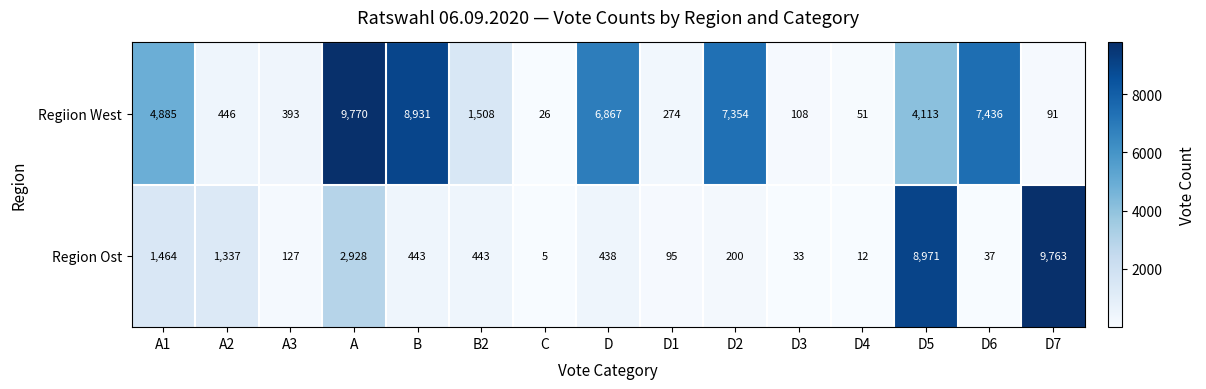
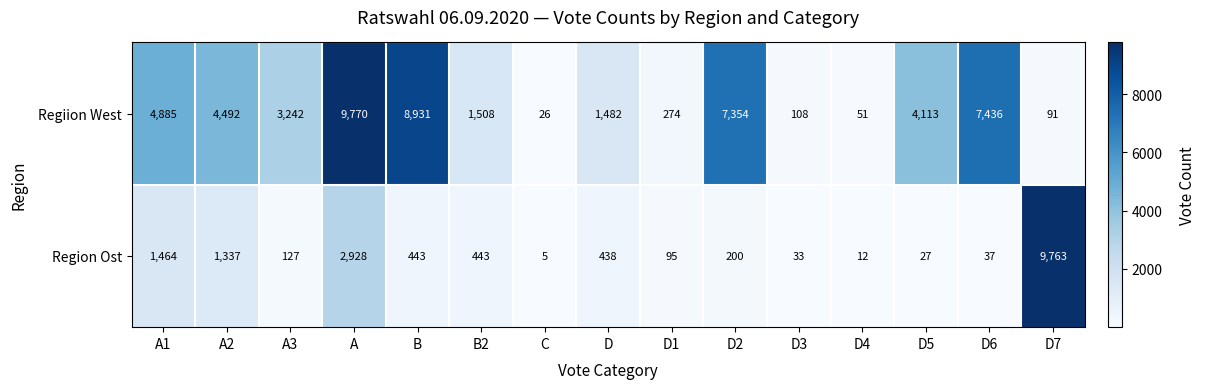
  {
    "Regiion West": {
      "A1": "4,885",
-     "A2": "446",
-     "A3": "393",
+     "A2": "4,492",
+     "A3": "3,242",
      "A": "9,770",
      "B": "8,931",
      "B2": "1,508",
      "C": "26",
-     "D": "6,867",
+     "D": "1,482",
      "D1": "274",
      "D2": "7,354",
      "D3": "108",
      "D4": "51",
      "D5": "4,113",
      "D6": "7,436",
      "D7": "91"
    },
    "Region Ost": {
      "A1": "1,464",
      "A2": "1,337",
      "A3": "127",
      "A": "2,928",
      "B": "443",
      "B2": "443",
      "C": "5",
      "D": "438",
      "D1": "95",
      "D2": "200",
      "D3": "33",
      "D4": "12",
-     "D5": "8,971",
+     "D5": "27",
      "D6": "37",
      "D7": "9,763"
    }
  }
